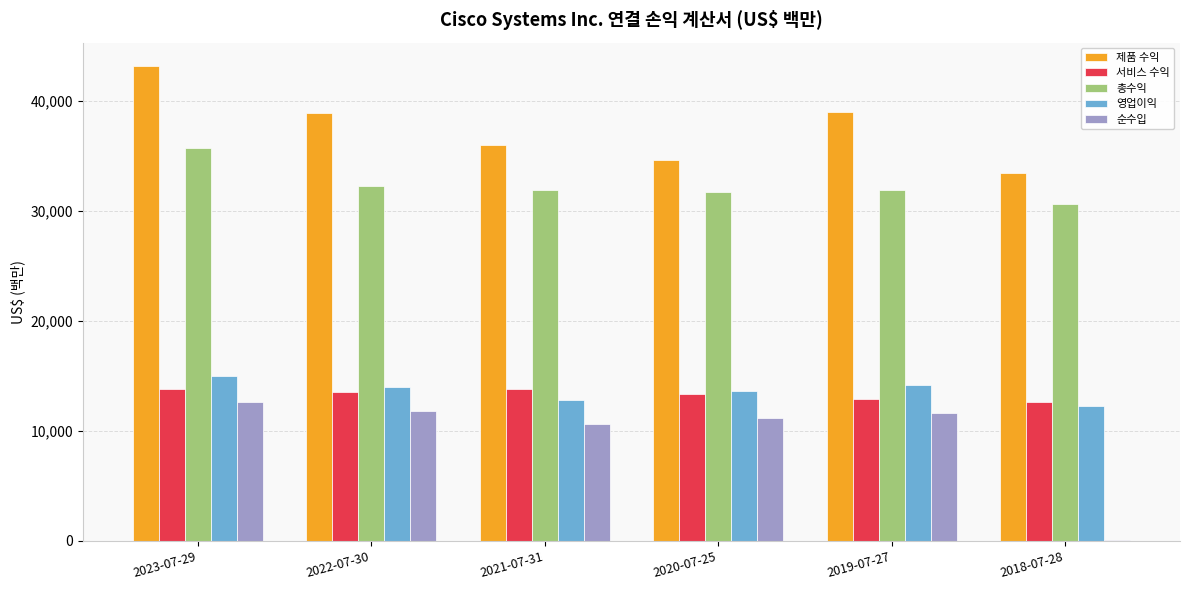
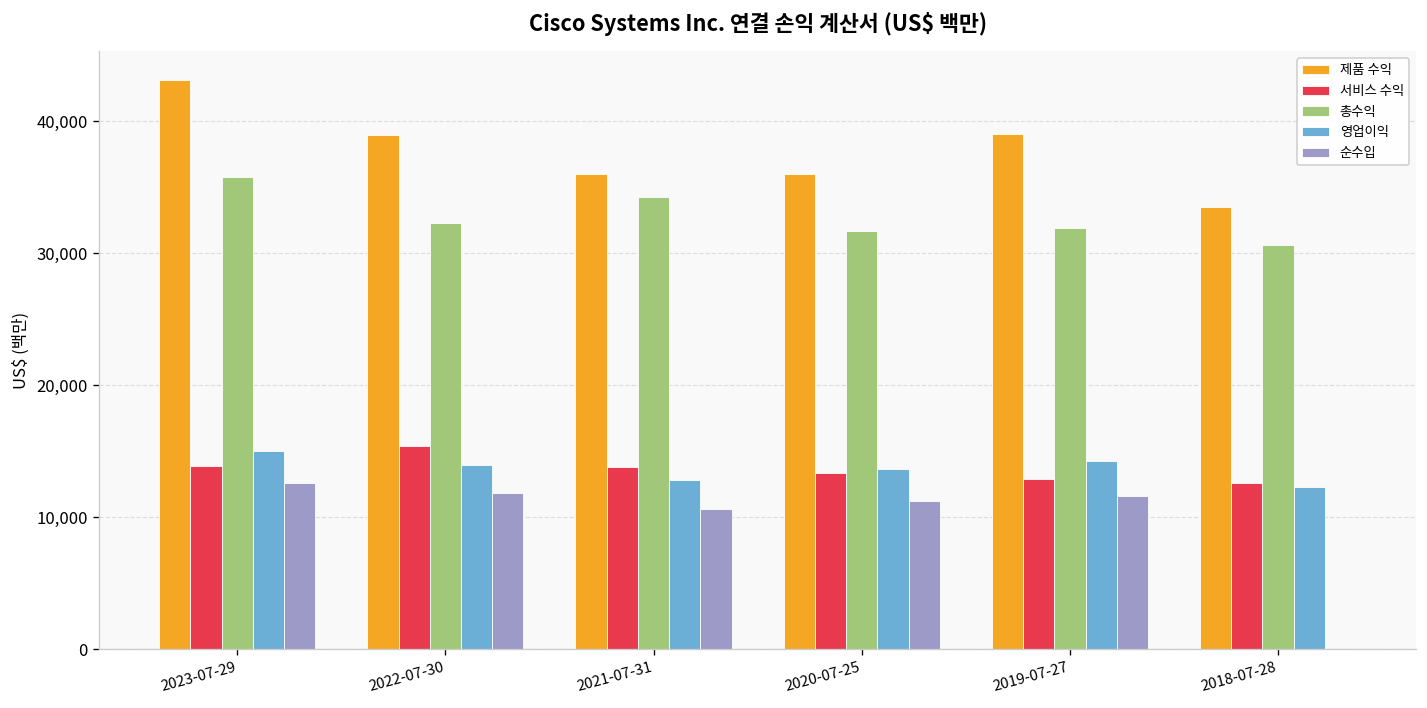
  {
    "제품 수익": {
      "2023-07-29": "43,100",
      "2022-07-30": "38,900",
      "2021-07-31": "36,000",
-     "2020-07-25": "34,600",
+     "2020-07-25": "36,000",
      "2019-07-27": "39,000",
      "2018-07-28": "33,500"
    },
    "서비스 수익": {
      "2023-07-29": "13,900",
-     "2022-07-30": "13,500",
+     "2022-07-30": "15,400",
      "2021-07-31": "13,800",
      "2020-07-25": "13,300",
      "2019-07-27": "12,900",
      "2018-07-28": "12,600"
    },
    "총수익": {
      "2023-07-29": "35,800",
      "2022-07-30": "32,200",
-     "2021-07-31": "31,900",
+     "2021-07-31": "34,200",
      "2020-07-25": "31,700",
      "2019-07-27": "31,900",
      "2018-07-28": "30,600"
    }
  }
